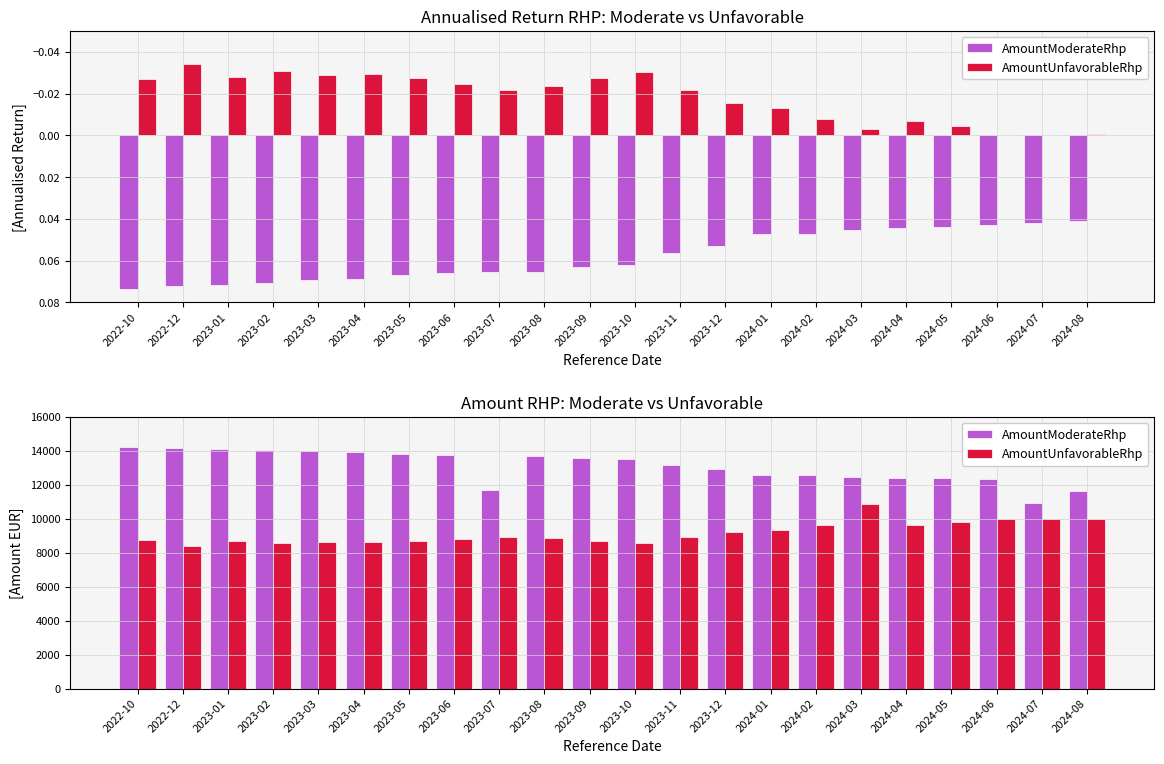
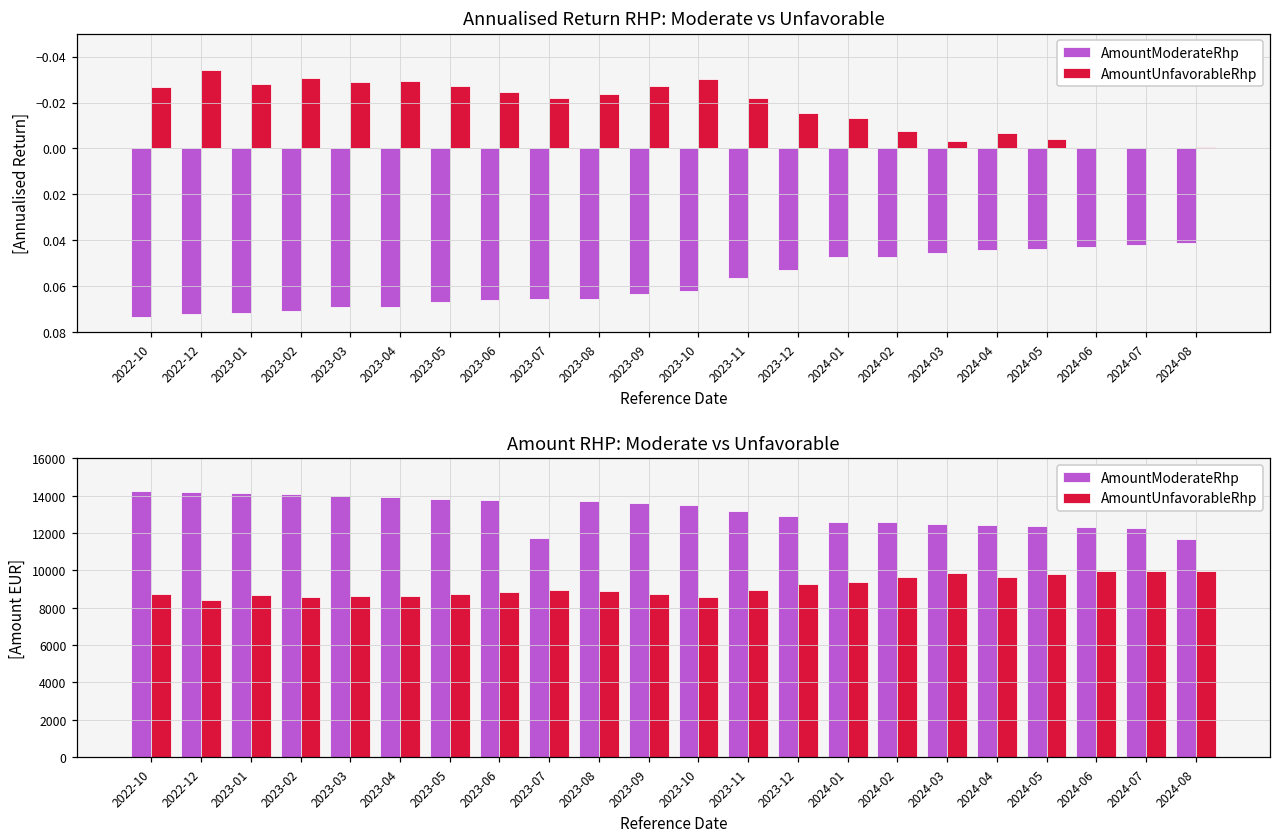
  {
    "Annualised Return RHP: Moderate vs Unfavorable": {
      "AmountModerateRhp": {
        "2022-10": 0.074,
        "2022-12": 0.072,
        "2023-01": 0.072,
        "2023-02": 0.071,
        "2023-03": 0.069,
        "2023-04": 0.069,
        "2023-05": 0.067,
        "2023-06": 0.066,
        "2023-07": 0.065,
        "2023-08": 0.065,
        "2023-09": 0.063,
        "2023-10": 0.062,
        "2023-11": 0.056,
        "2023-12": 0.053,
        "2024-01": 0.047,
        "2024-02": 0.047,
        "2024-03": 0.045,
        "2024-04": 0.044,
        "2024-05": 0.044,
        "2024-06": 0.043,
        "2024-07": 0.042,
        "2024-08": 0.041
      },
      "AmountUnfavorableRhp": {
        "2022-10": -0.027,
        "2022-12": -0.034,
        "2023-01": -0.028,
        "2023-02": -0.031,
        "2023-03": -0.029,
        "2023-04": -0.029,
        "2023-05": -0.027,
        "2023-06": -0.025,
        "2023-07": -0.022,
        "2023-08": -0.024,
        "2023-09": -0.027,
        "2023-10": -0.030,
        "2023-11": -0.022,
        "2023-12": -0.015,
        "2024-01": -0.013,
        "2024-02": -0.008,
        "2024-03": -0.003,
        "2024-04": -0.007,
        "2024-05": -0.004
      }
    },
    "Amount RHP: Moderate vs Unfavorable": {
      "AmountModerateRhp": {
        "2022-10": 14300,
        "2022-12": 14200,
        "2023-01": 14100,
        "2023-02": 14100,
        "2023-03": 14000,
        "2023-04": 14000,
        "2023-05": 13800,
        "2023-06": 13800,
        "2023-07": 11700,
        "2023-08": 13700,
        "2023-09": 13600,
        "2023-10": 13500,
        "2023-11": 13200,
        "2023-12": 12900,
        "2024-01": 12600,
        "2024-02": 12600,
        "2024-03": 12500,
        "2024-04": 12400,
        "2024-05": 12400,
        "2024-06": 12300,
-       "2024-07": 10900,
+       "2024-07": 12300,
        "2024-08": 11700
      },
      "AmountUnfavorableRhp": {
        "2022-10": 8700,
        "2022-12": 8400,
        "2023-01": 8700,
        "2023-02": 8600,
        "2023-03": 8600,
        "2023-04": 8600,
        "2023-05": 8700,
        "2023-06": 8800,
        "2023-07": 9000,
        "2023-08": 8900,
        "2023-09": 8700,
        "2023-10": 8600,
        "2023-11": 9000,
        "2023-12": 9300,
        "2024-01": 9400,
        "2024-02": 9600,
-       "2024-03": 10900,
+       "2024-03": 9800,
        "2024-04": 9700,
        "2024-05": 9800,
        "2024-06": 10000,
        "2024-07": 10000,
        "2024-08": 10000
      }
    }
  }
